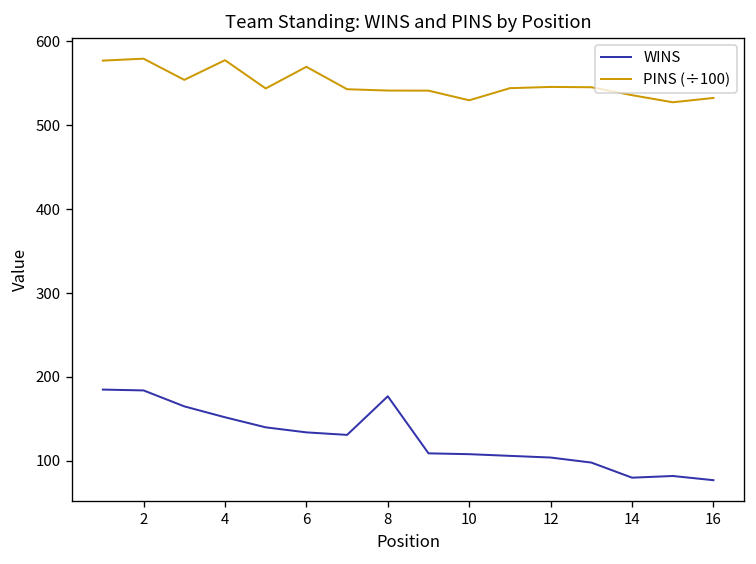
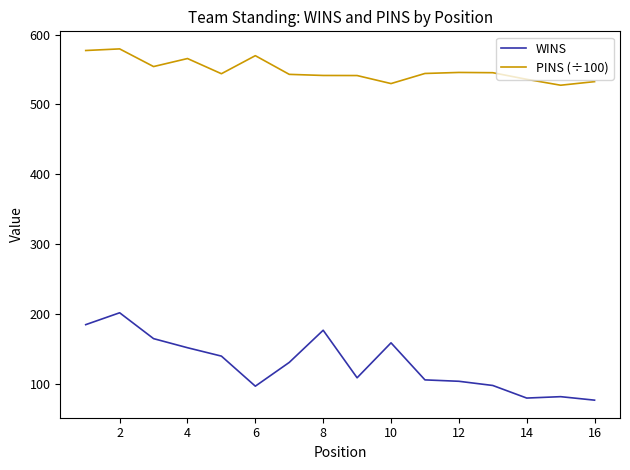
  {
    "WINS": {
-     "2": 180,
+     "2": 200,
      "4": 150,
-     "6": 130,
+     "6": 100,
      "8": 180,
-     "10": 110,
+     "10": 160,
      "12": 100,
      "14": 80,
      "16": 80
    },
    "PINS (÷100)": {
      "2": 580,
-     "4": 580,
+     "4": 570,
      "6": 570,
      "8": 540,
      "10": 530,
      "12": 550,
      "16": 530
    }
  }
